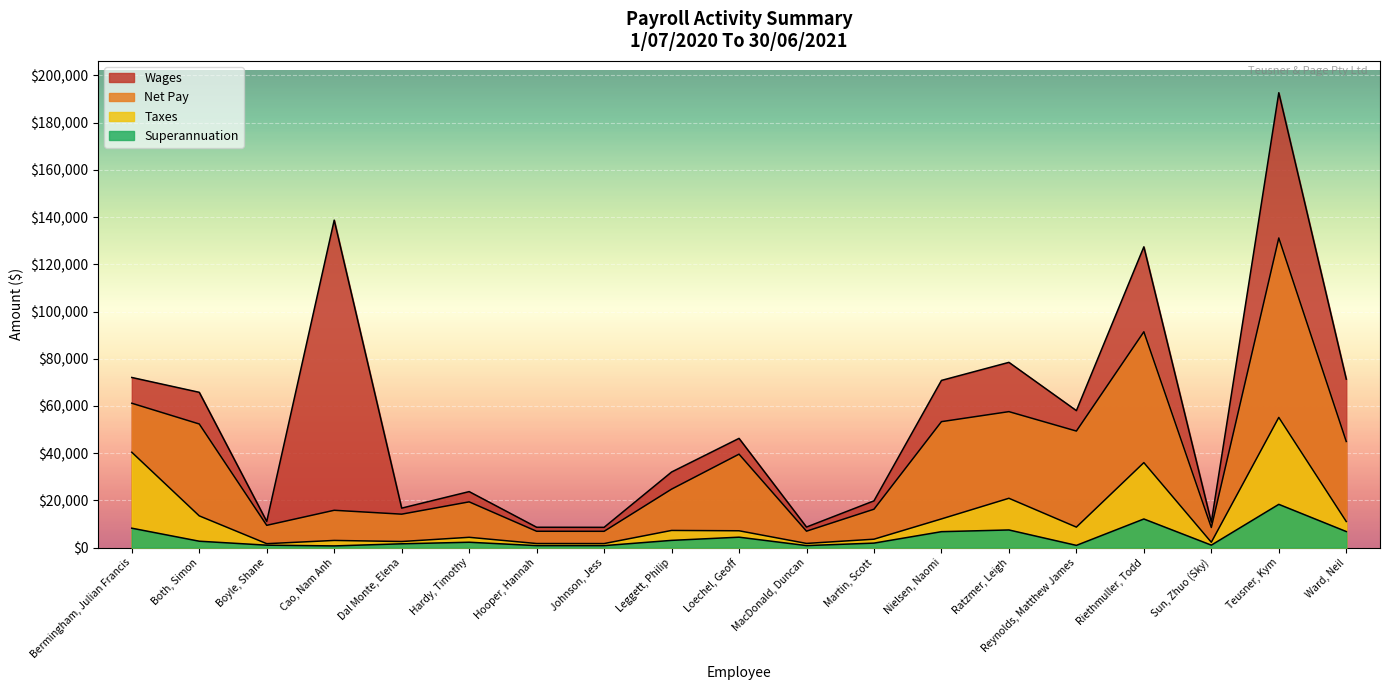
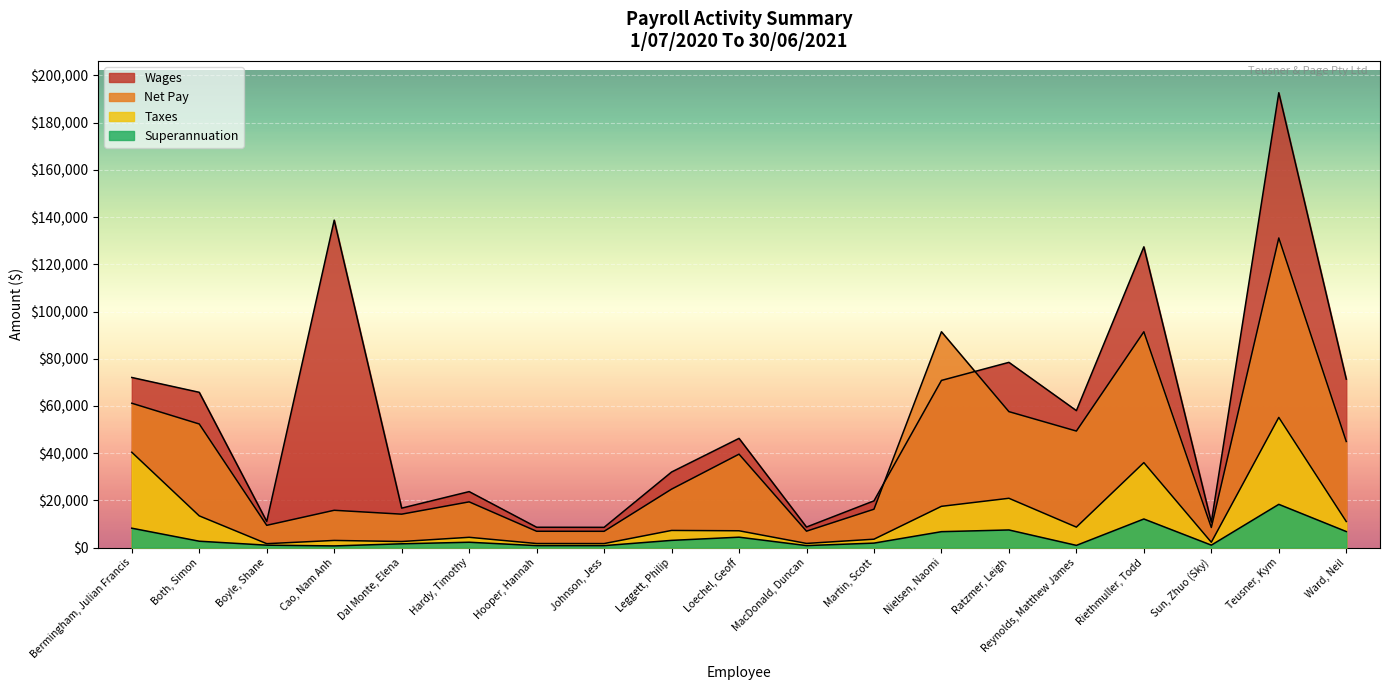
  {
    "Wages": {
      "Bermingham, Julian Francis": "$72,000",
      "Both, Simon": "$66,000",
      "Boyle, Shane": "$11,000",
      "Cao, Nam Anh": "$139,000",
      "Dal Monte, Elena": "$17,000",
      "Hardy, Timothy": "$24,000",
      "Hooper, Hannah": "$9,000",
      "Johnson, Jess": "$9,000",
      "Leggett, Philip": "$32,000",
      "Loechel, Geoff": "$46,000",
      "MacDonald, Duncan": "$9,000",
      "Martin, Scott": "$20,000",
      "Nielsen, Naomi": "$71,000",
      "Ratzmer, Leigh": "$78,000",
      "Reynolds, Matthew James": "$58,000",
      "Riethmuller, Todd": "$127,000",
      "Sun, Zhuo (Sky)": "$11,000",
      "Teusner, Kym": "$193,000",
      "Ward, Neil": "$71,000"
    },
    "Net Pay": {
      "Bermingham, Julian Francis": "$61,000",
      "Both, Simon": "$52,000",
      "Boyle, Shane": "$9,000",
      "Cao, Nam Anh": "$16,000",
      "Dal Monte, Elena": "$14,000",
      "Hardy, Timothy": "$19,000",
      "Hooper, Hannah": "$7,000",
      "Johnson, Jess": "$7,000",
      "Leggett, Philip": "$25,000",
      "Loechel, Geoff": "$40,000",
      "MacDonald, Duncan": "$7,000",
      "Martin, Scott": "$16,000",
-     "Nielsen, Naomi": "$53,000",
+     "Nielsen, Naomi": "$91,000",
      "Ratzmer, Leigh": "$58,000",
      "Reynolds, Matthew James": "$49,000",
      "Riethmuller, Todd": "$91,000",
      "Sun, Zhuo (Sky)": "$8,000",
      "Teusner, Kym": "$131,000",
      "Ward, Neil": "$45,000"
    },
    "Taxes": {
      "Bermingham, Julian Francis": "$40,000",
      "Both, Simon": "$13,000",
      "Cao, Nam Anh": "$3,000",
      "Hardy, Timothy": "$4,000",
      "Leggett, Philip": "$7,000",
      "Loechel, Geoff": "$7,000",
      "Martin, Scott": "$4,000",
-     "Nielsen, Naomi": "$12,000",
+     "Nielsen, Naomi": "$17,000",
      "Ratzmer, Leigh": "$21,000",
      "Reynolds, Matthew James": "$9,000",
      "Riethmuller, Todd": "$36,000",
      "Sun, Zhuo (Sky)": "$2,000",
      "Teusner, Kym": "$55,000",
      "Ward, Neil": "$11,000"
    },
    "Superannuation": {
      "Bermingham, Julian Francis": "$8,000",
      "Both, Simon": "$3,000",
      "Cao, Nam Anh": "$1,000",
      "Hardy, Timothy": "$2,000",
      "Leggett, Philip": "$3,000",
      "Loechel, Geoff": "$4,000",
      "Martin, Scott": "$2,000",
      "Nielsen, Naomi": "$7,000",
      "Ratzmer, Leigh": "$7,000",
      "Reynolds, Matthew James": "$1,000",
      "Riethmuller, Todd": "$12,000",
      "Sun, Zhuo (Sky)": "$1,000",
      "Teusner, Kym": "$18,000",
      "Ward, Neil": "$7,000"
    }
  }
